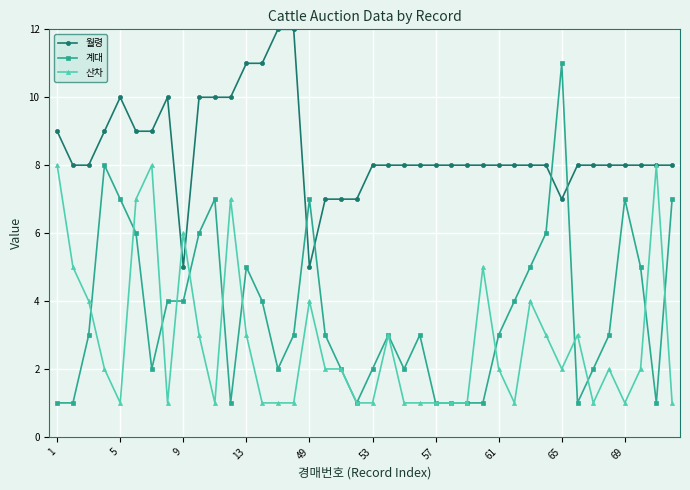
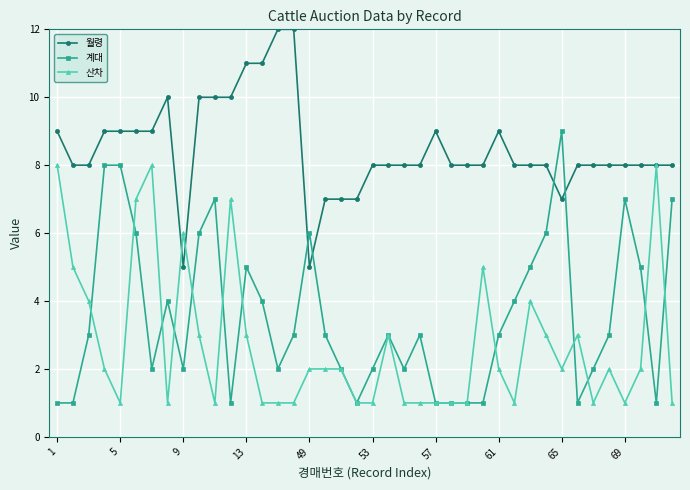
  {
    "월령": {
      "1": 9,
-     "5": 10,
+     "5": 9,
      "9": 5,
      "13": 11,
      "49": 5,
      "53": 8,
-     "57": 8,
-     "61": 8,
+     "57": 9,
+     "61": 9,
      "65": 7,
      "69": 8
    },
    "계대": {
      "1": 1,
-     "5": 7,
-     "9": 4,
+     "5": 8,
+     "9": 2,
      "13": 5,
-     "49": 7,
+     "49": 6,
      "53": 2,
      "61": 3,
-     "65": 11,
+     "65": 9,
      "69": 7
    },
    "산차": {
      "1": 8,
      "5": 1,
      "9": 6,
      "13": 3,
-     "49": 4,
+     "49": 2,
      "53": 1,
      "61": 2,
      "65": 2,
      "69": 1
    }
  }
